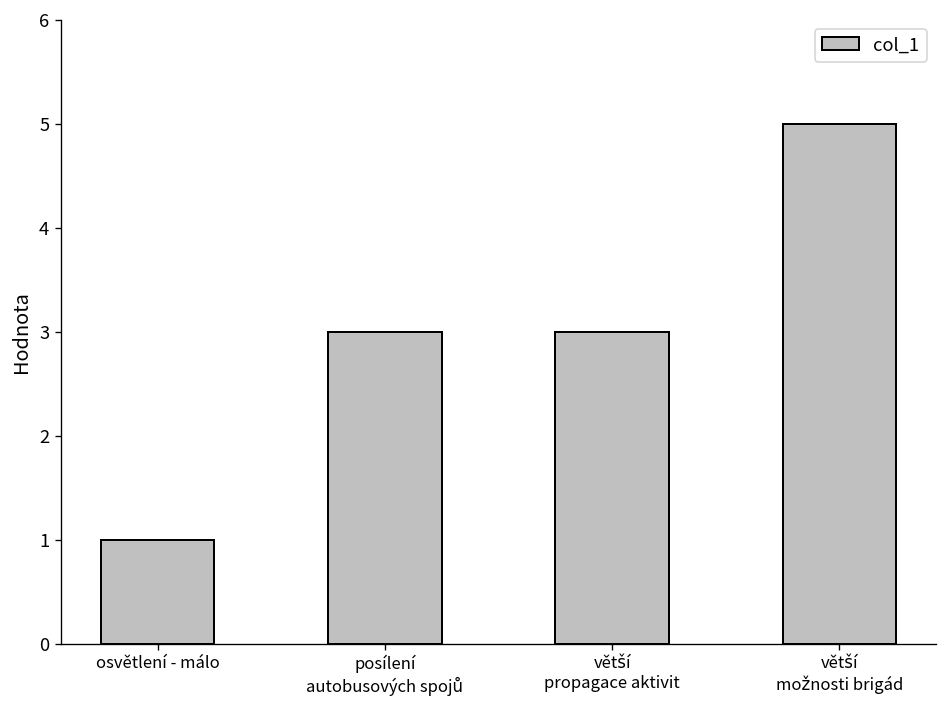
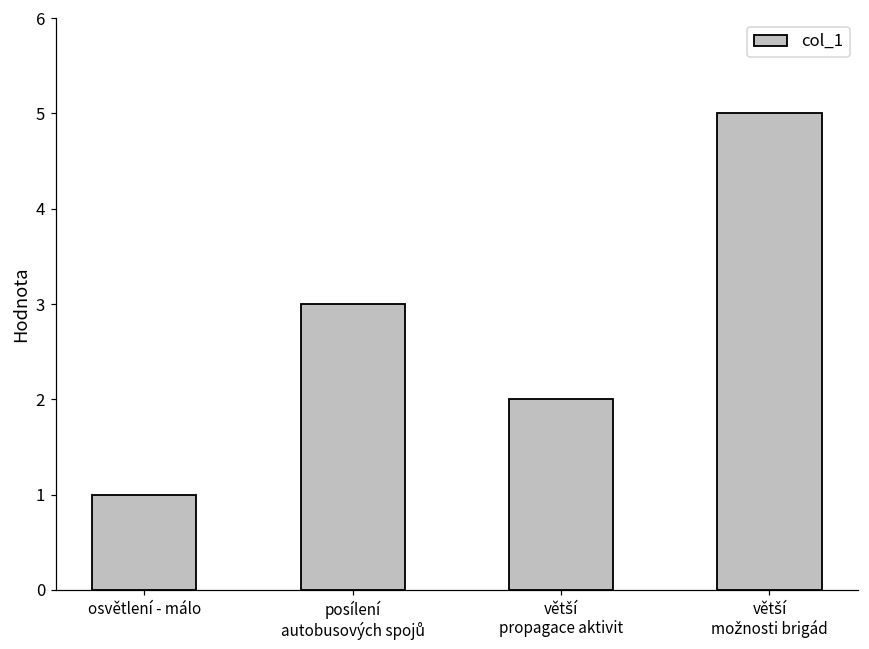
  {
    "osvětlení - málo": 1,
    "posílení autobusových spojů": 3,
-   "větší propagace aktivit": 3,
+   "větší propagace aktivit": 2,
    "větší možnosti brigád": 5
  }
